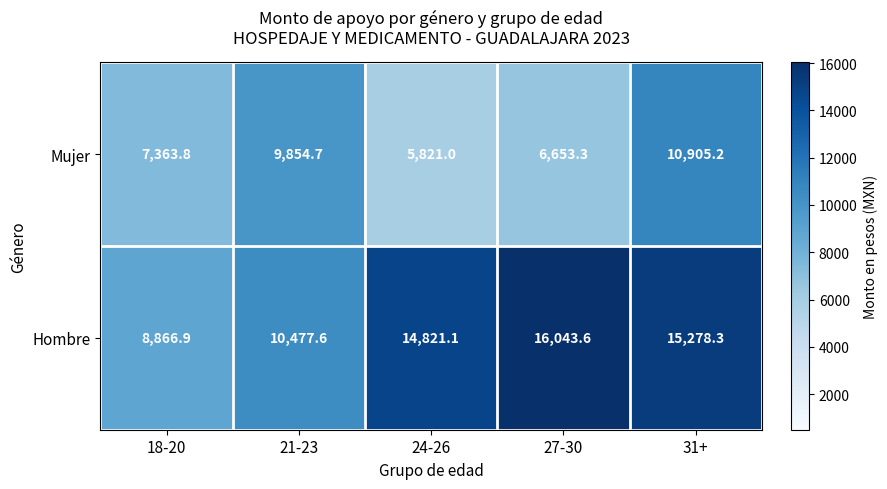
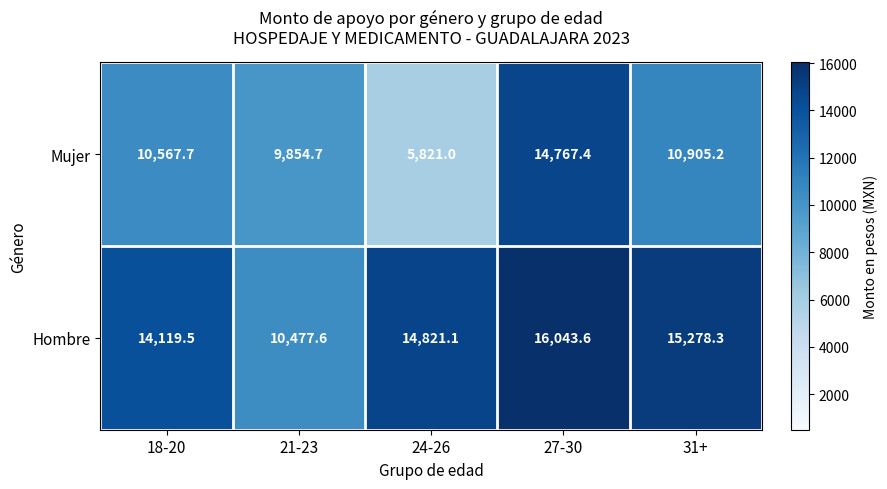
  {
    "Mujer": {
-     "18-20": "7,363.8",
+     "18-20": "10,567.7",
      "21-23": "9,854.7",
      "24-26": "5,821.0",
-     "27-30": "6,653.3",
+     "27-30": "14,767.4",
      "31+": "10,905.2"
    },
    "Hombre": {
-     "18-20": "8,866.9",
+     "18-20": "14,119.5",
      "21-23": "10,477.6",
      "24-26": "14,821.1",
      "27-30": "16,043.6",
      "31+": "15,278.3"
    }
  }
